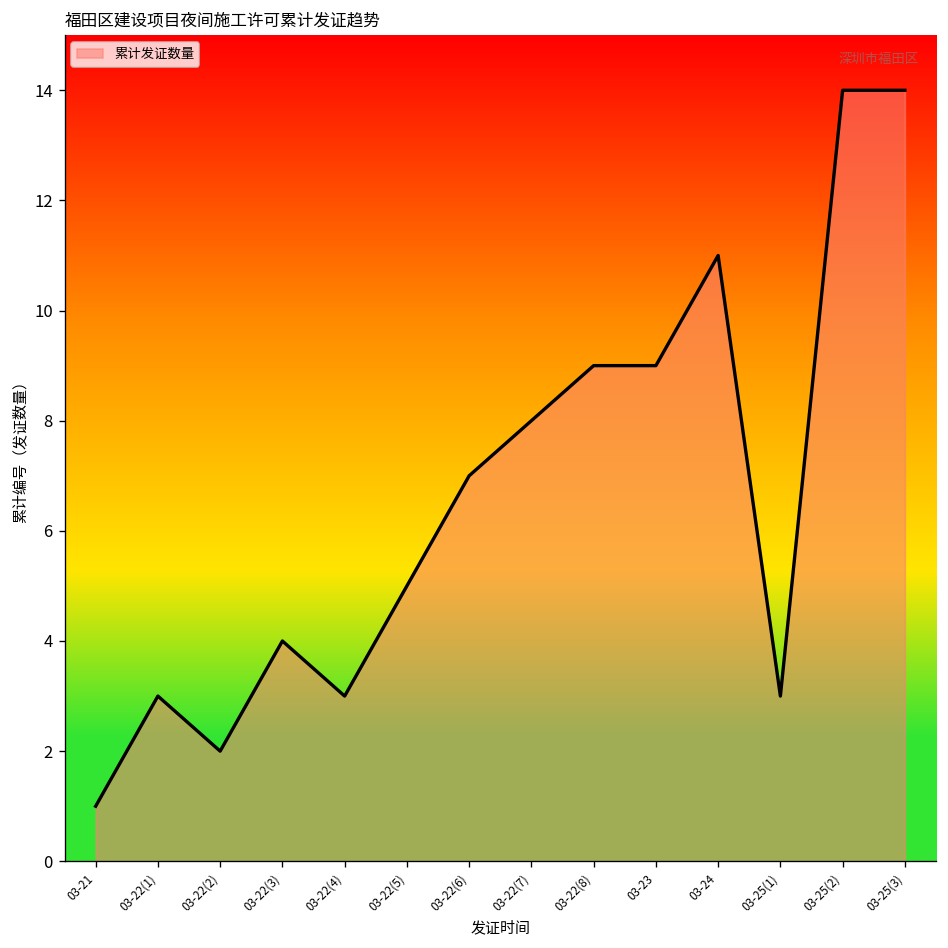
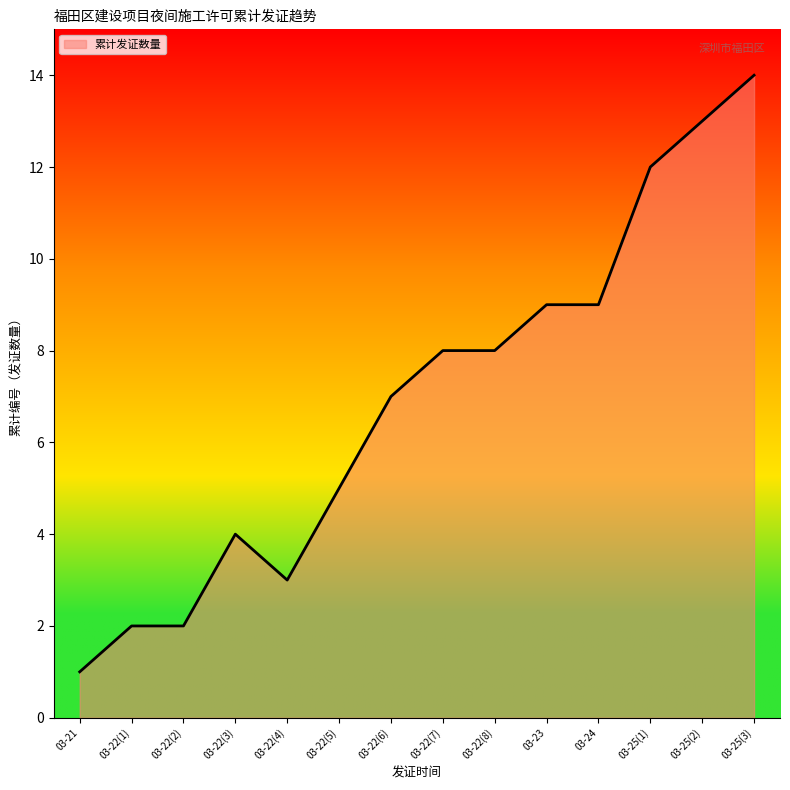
  {
    "03-21": 1,
-   "03-22(1)": 3,
+   "03-22(1)": 2,
    "03-22(2)": 2,
    "03-22(3)": 4,
    "03-22(4)": 3,
    "03-22(5)": 5,
    "03-22(6)": 7,
    "03-22(7)": 8,
-   "03-22(8)": 9,
+   "03-22(8)": 8,
    "03-23": 9,
-   "03-24": 11,
-   "03-25(1)": 3,
-   "03-25(2)": 14,
+   "03-24": 9,
+   "03-25(1)": 12,
+   "03-25(2)": 13,
    "03-25(3)": 14
  }
